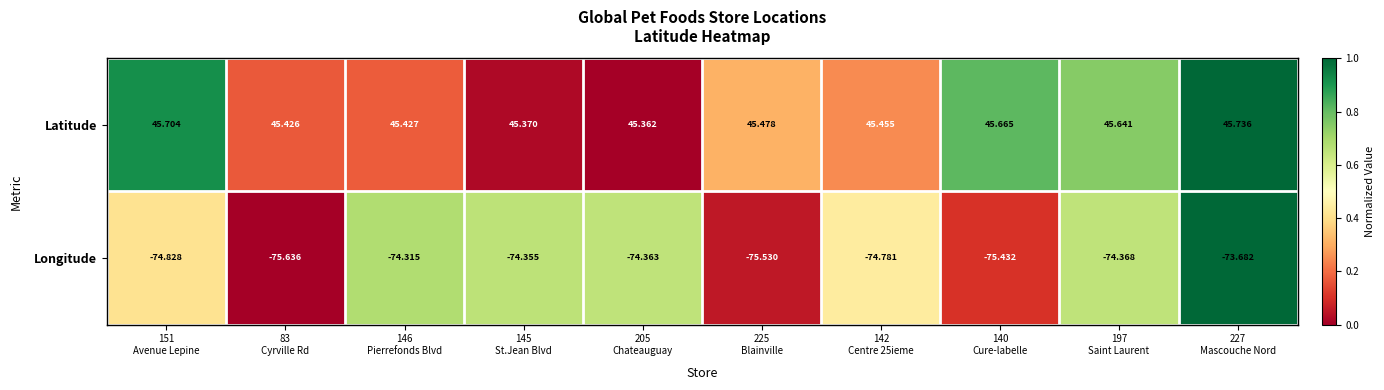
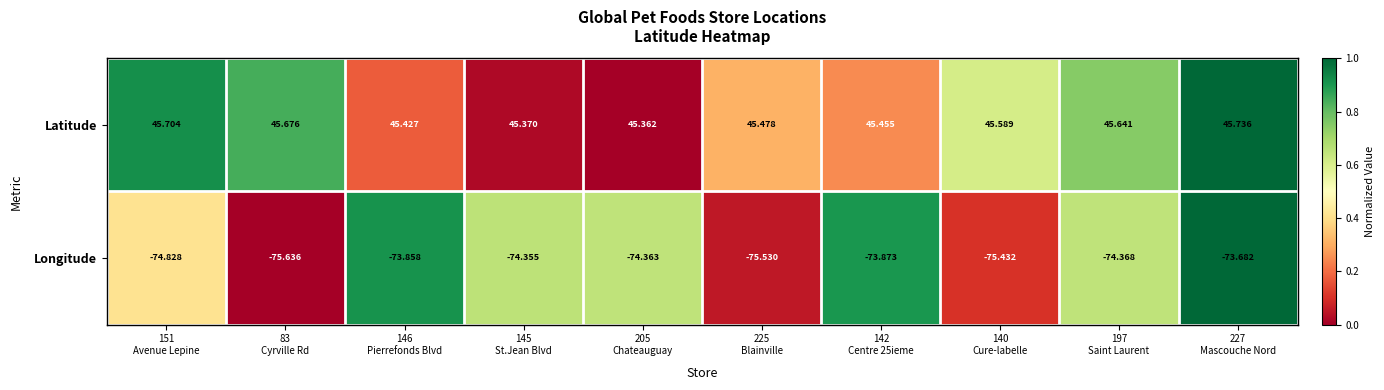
  {
    "Latitude": {
      "151 Avenue Lepine": 45.704,
-     "83 Cyrville Rd": 45.426,
+     "83 Cyrville Rd": 45.676,
      "146 Pierrefonds Blvd": 45.427,
      "145 St.Jean Blvd": 45.370,
      "205 Chateauguay": 45.362,
      "225 Blainville": 45.478,
      "142 Centre 25ieme": 45.455,
-     "140 Cure-labelle": 45.665,
+     "140 Cure-labelle": 45.589,
      "197 Saint Laurent": 45.641,
      "227 Mascouche Nord": 45.736
    },
    "Longitude": {
      "151 Avenue Lepine": -74.828,
      "83 Cyrville Rd": -75.636,
-     "146 Pierrefonds Blvd": -74.315,
+     "146 Pierrefonds Blvd": -73.858,
      "145 St.Jean Blvd": -74.355,
      "205 Chateauguay": -74.363,
      "225 Blainville": -75.530,
-     "142 Centre 25ieme": -74.781,
+     "142 Centre 25ieme": -73.873,
      "140 Cure-labelle": -75.432,
      "197 Saint Laurent": -74.368,
      "227 Mascouche Nord": -73.682
    }
  }
